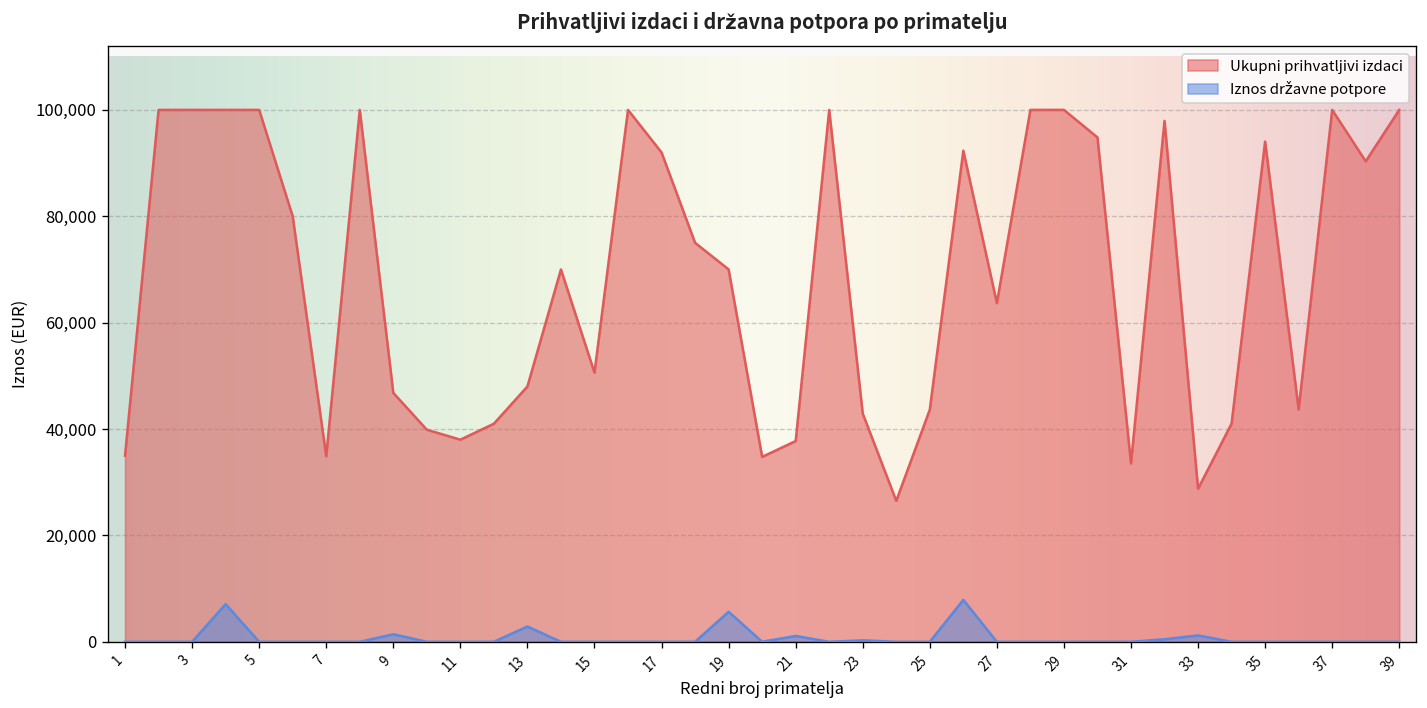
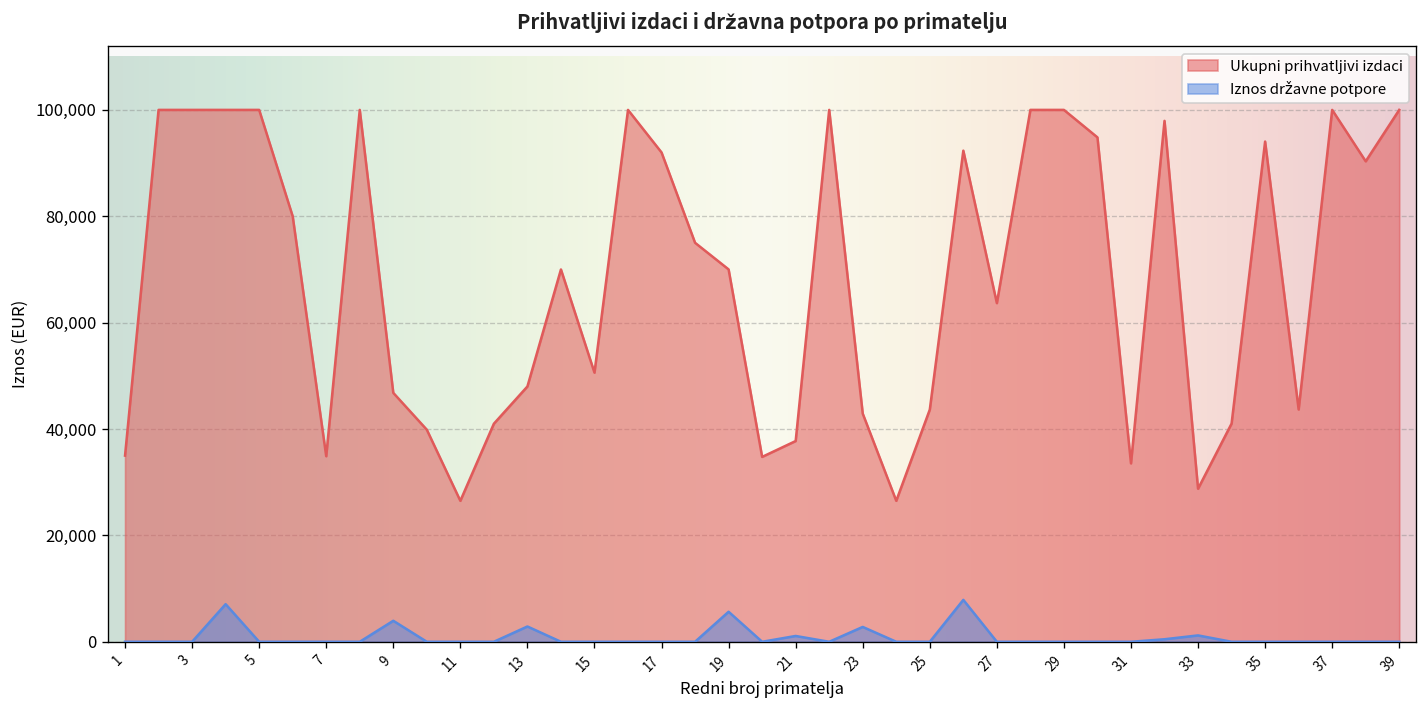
  {
    "Ukupni prihvatljivi izdaci": {
      "1": "35,000",
      "3": "100,000",
      "5": "100,000",
      "7": "35,000",
      "9": "47,000",
-     "11": "38,000",
+     "11": "27,000",
      "13": "48,000",
      "15": "51,000",
      "17": "92,000",
      "19": "70,000",
      "21": "38,000",
      "23": "43,000",
      "25": "44,000",
      "27": "64,000",
      "29": "100,000",
      "31": "34,000",
      "33": "29,000",
      "35": "94,000",
      "37": "100,000",
      "39": "100,000"
    },
    "Iznos državne potpore": {
      "1": "0",
      "3": "0",
      "5": "0",
      "7": "0",
-     "9": "1,000",
+     "9": "4,000",
      "11": "0",
      "13": "3,000",
      "15": "0",
      "17": "0",
      "19": "6,000",
      "21": "1,000",
-     "23": "0",
+     "23": "3,000",
      "25": "0",
      "27": "0",
      "29": "0",
      "31": "0",
      "33": "1,000",
      "35": "0",
      "37": "0",
      "39": "0"
    }
  }
